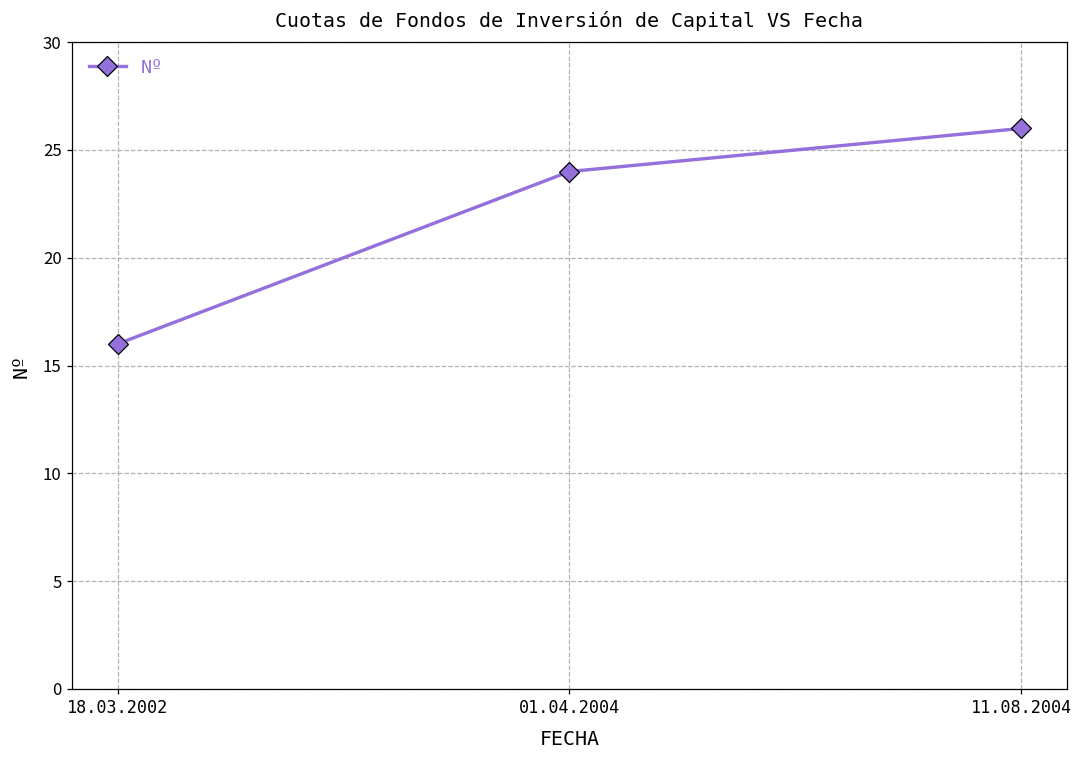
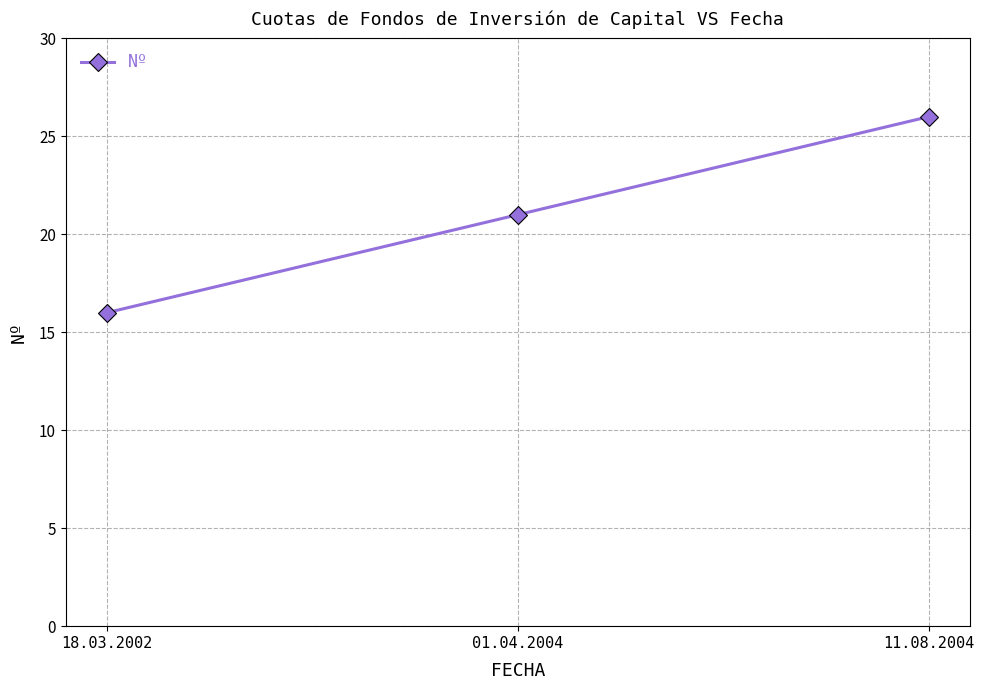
  {
    "18.03.2002": 16,
-   "01.04.2004": 24,
+   "01.04.2004": 21,
    "11.08.2004": 26
  }
